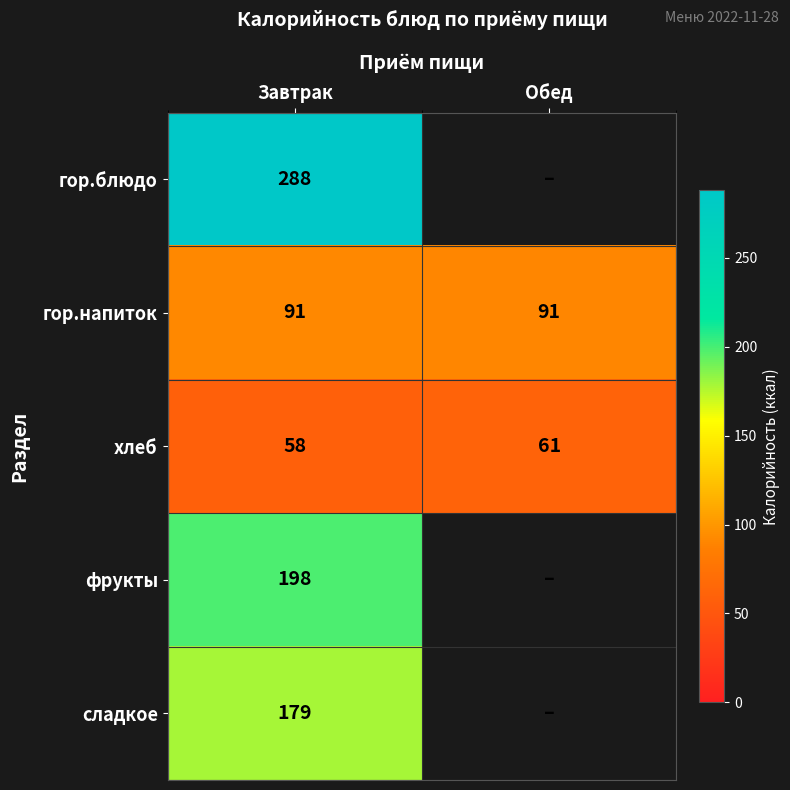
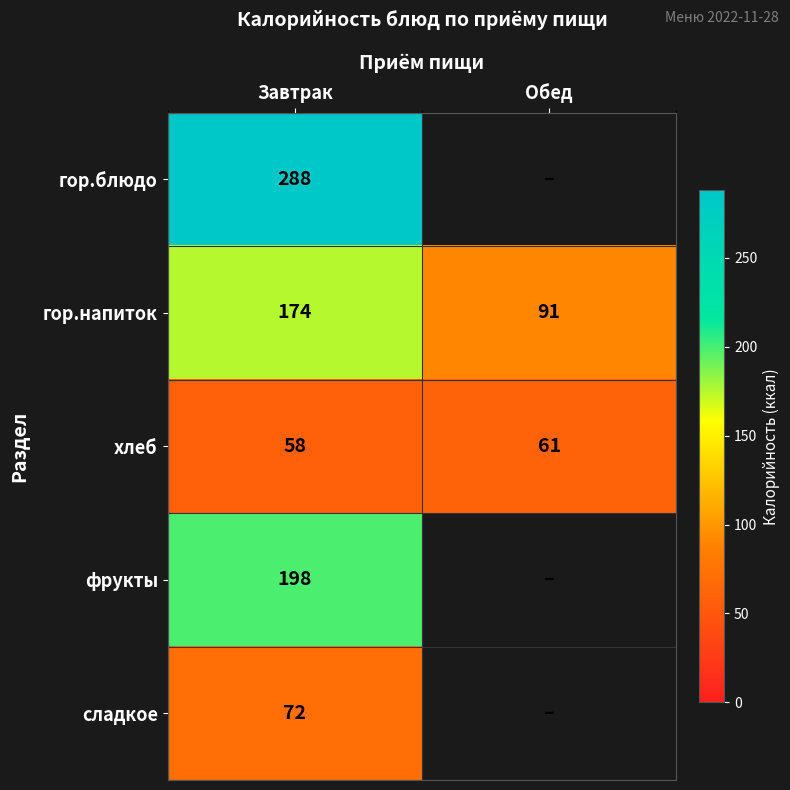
  {
    "гор.блюдо": {
      "Завтрак": 288
    },
    "гор.напиток": {
-     "Завтрак": 91,
+     "Завтрак": 174,
      "Обед": 91
    },
    "хлеб": {
      "Завтрак": 58,
      "Обед": 61
    },
    "фрукты": {
      "Завтрак": 198
    },
    "сладкое": {
-     "Завтрак": 179
+     "Завтрак": 72
    }
  }
